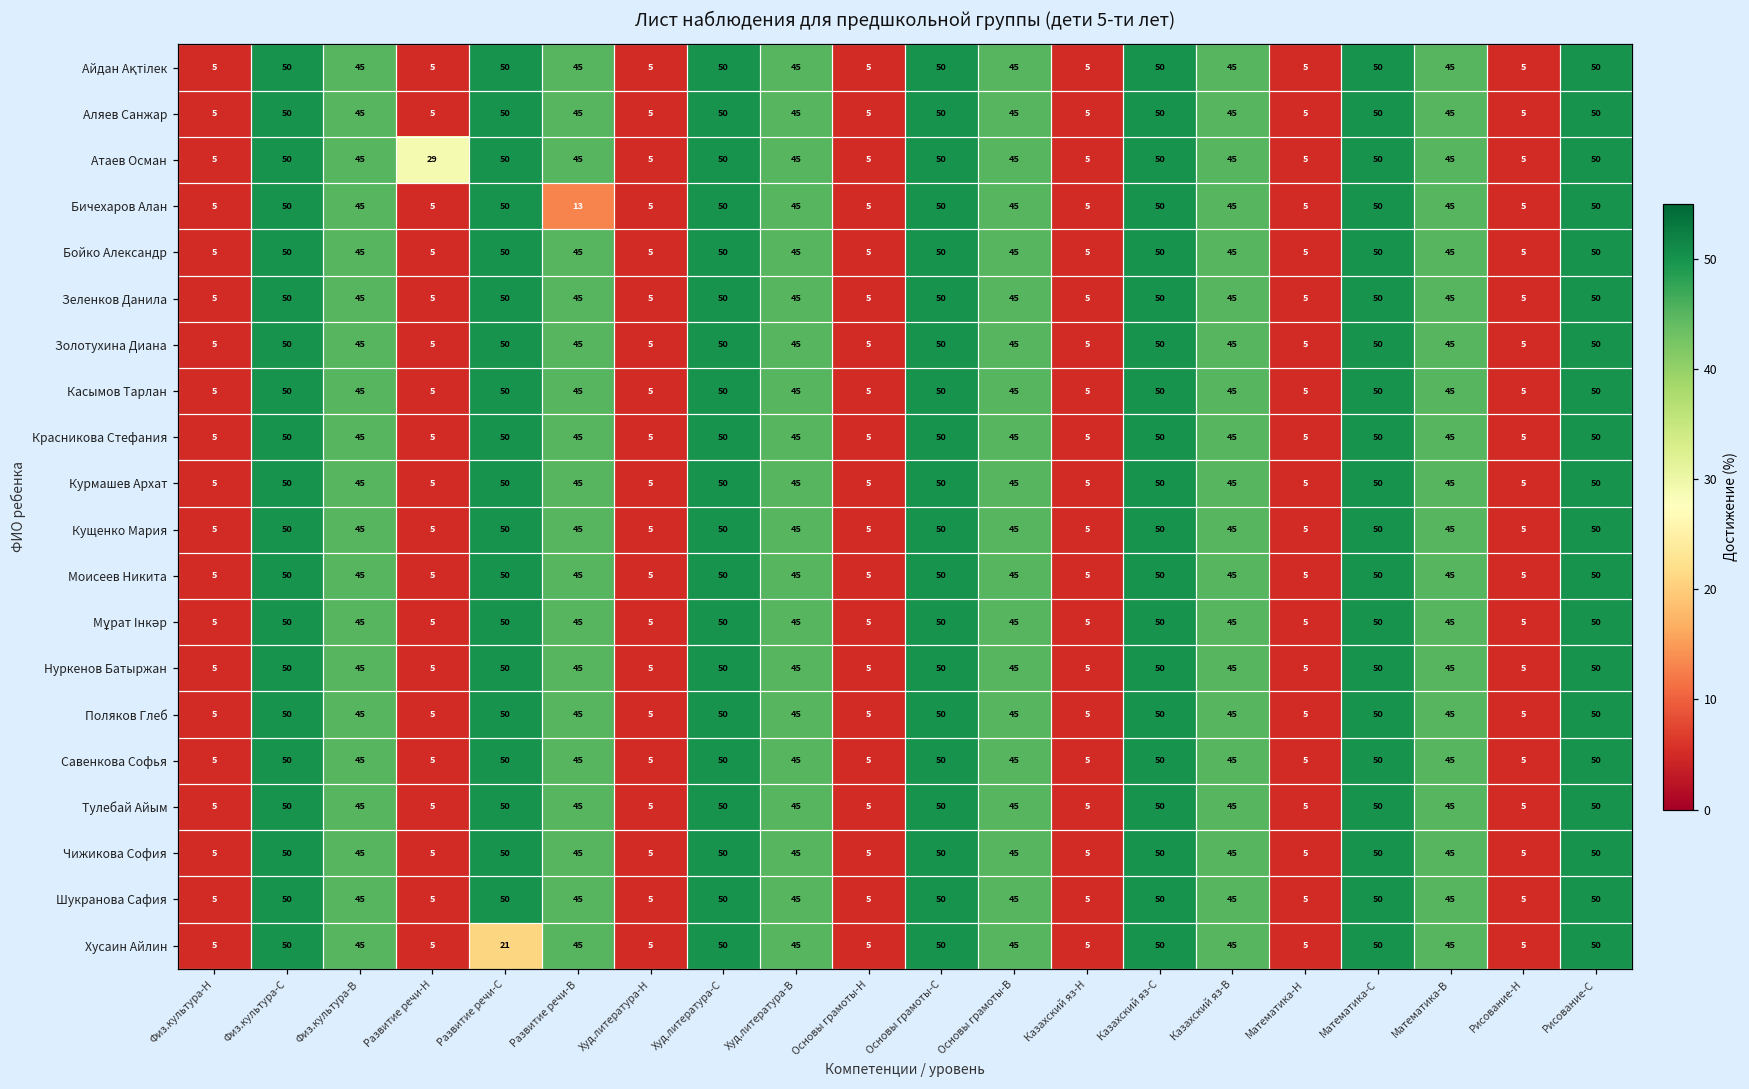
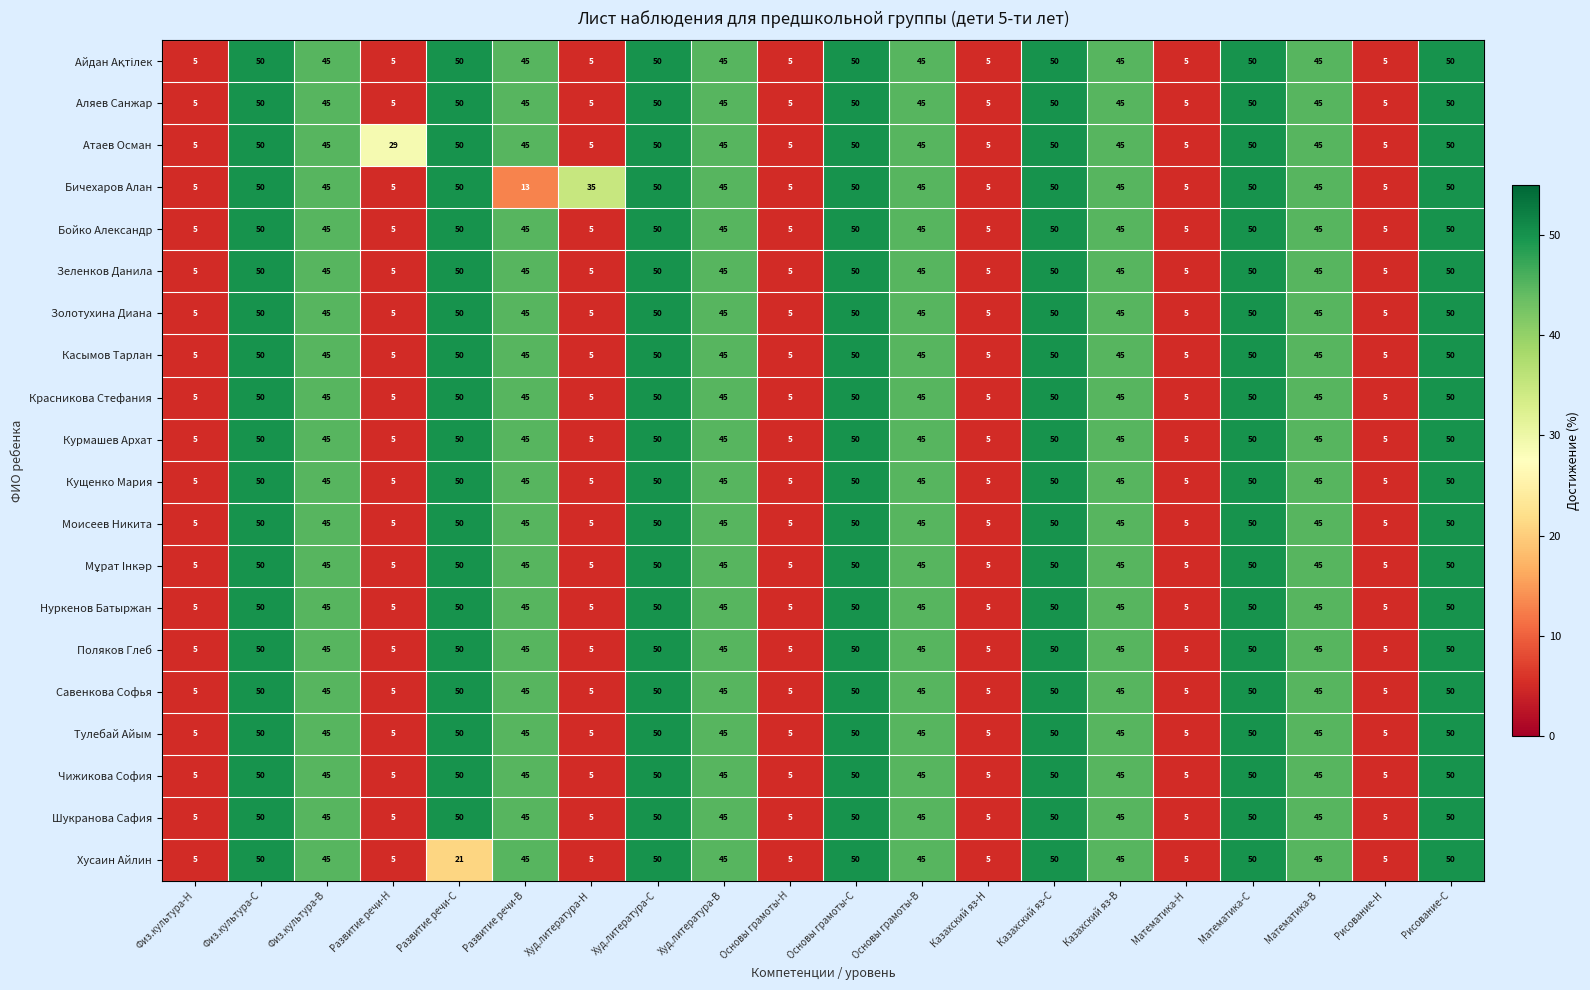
  {
    "Бичехаров Алан": {
      "Физ.культура-Н": 5,
      "Физ.культура-С": 50,
      "Физ.культура-В": 45,
      "Развитие речи-Н": 5,
      "Развитие речи-С": 50,
      "Развитие речи-В": 13,
-     "Худ.литература-Н": 5,
+     "Худ.литература-Н": 35,
      "Худ.литература-С": 50,
      "Худ.литература-В": 45,
      "Основы грамоты-Н": 5,
      "Основы грамоты-С": 50,
      "Основы грамоты-В": 45,
      "Казахский яз-Н": 5,
      "Казахский яз-С": 50,
      "Казахский яз-В": 45,
      "Математика-Н": 5,
      "Математика-С": 50,
      "Математика-В": 45,
      "Рисование-Н": 5,
      "Рисование-С": 50
    }
  }
